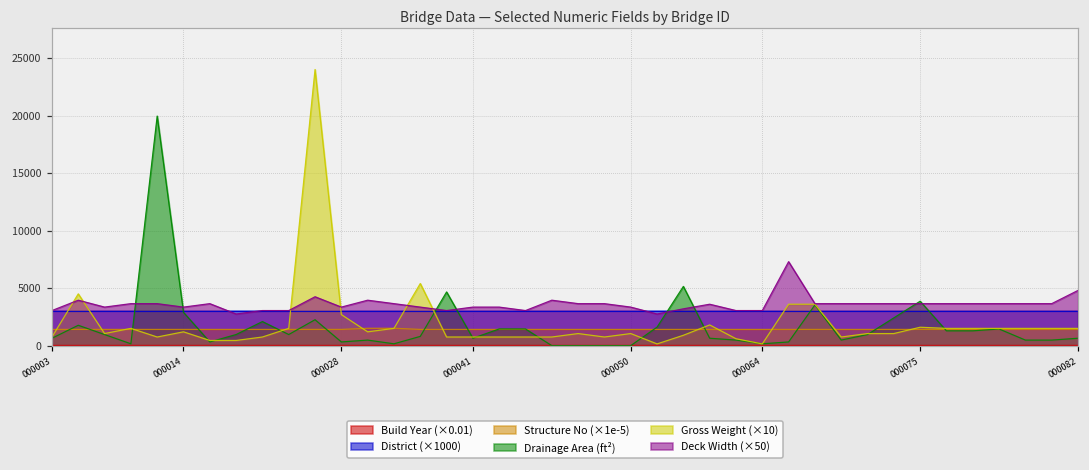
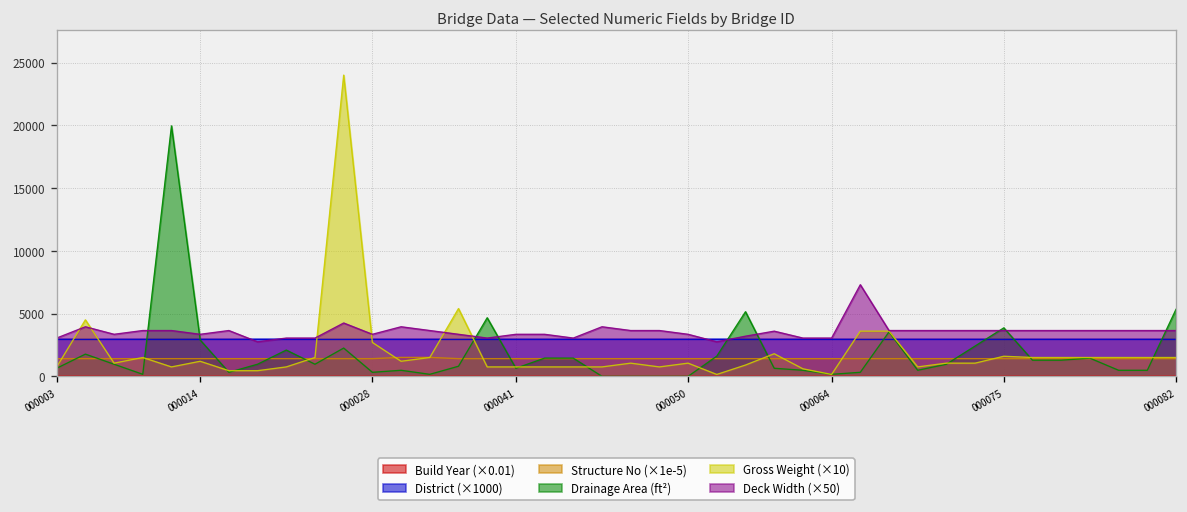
  {
    "Build Year (×0.01)": {
      "000003": 0,
      "000014": 0,
      "000028": 0,
      "000041": 0,
      "000075": 0,
      "000082": 0
    },
    "District (×1000)": {
      "000028": 3000,
      "000041": 3000,
      "000050": 3000,
      "000075": 3000,
      "000082": 3000
    },
    "Drainage Area (ft²)": {
      "000028": 300,
-     "000082": 600
+     "000082": 5300
    },
    "Deck Width (×50)": {
      "000014": 3400,
      "000028": 3400,
      "000041": 3400,
      "000050": 3400,
-     "000082": 4800
+     "000082": 3700
    }
  }
